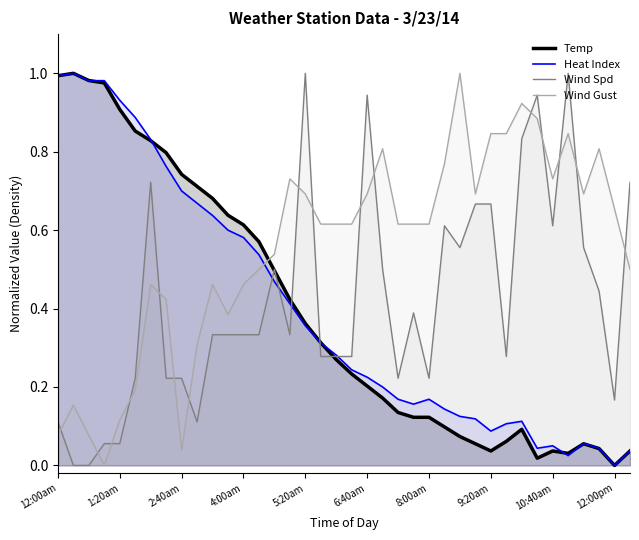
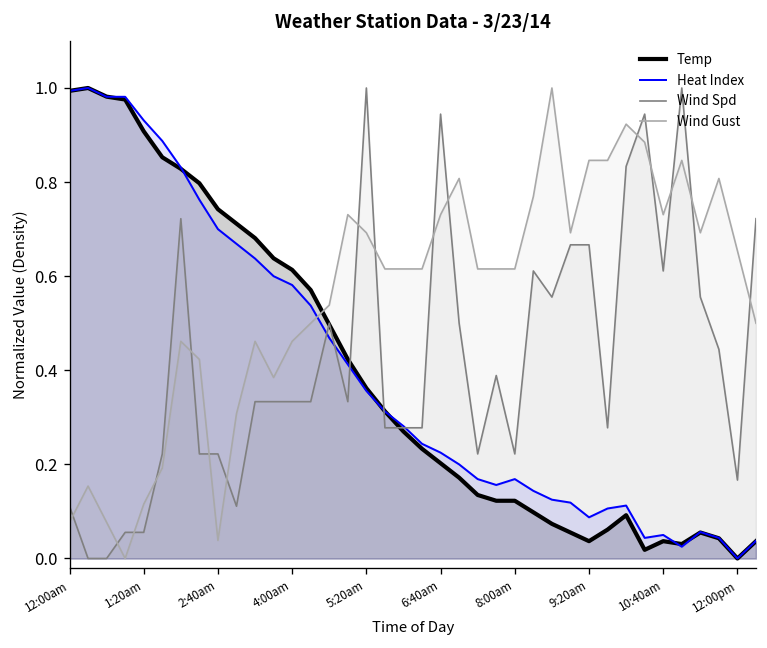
  {
    "Temp": {
      "1:20am": 0.91,
      "2:40am": 0.74,
      "4:00am": 0.61,
      "6:40am": 0.20,
      "8:00am": 0.12,
      "9:20am": 0.04,
      "10:40am": 0.04
    },
    "Heat Index": {
      "1:20am": 0.93,
      "2:40am": 0.70,
      "4:00am": 0.58,
      "6:40am": 0.23,
      "8:00am": 0.17,
      "9:20am": 0.09,
      "10:40am": 0.05
    },
    "Wind Spd": {
      "12:00am": 0.11,
      "1:20am": 0.06,
      "2:40am": 0.22,
      "4:00am": 0.33,
      "5:20am": 1.00,
      "6:40am": 0.94,
      "8:00am": 0.22,
      "9:20am": 0.67,
      "10:40am": 0.61,
      "12:00pm": 0.17
    },
    "Wind Gust": {
      "12:00am": 0.08,
      "1:20am": 0.12,
      "2:40am": 0.04,
      "4:00am": 0.46,
      "5:20am": 0.69,
-     "6:40am": 0.69,
+     "6:40am": 0.73,
      "8:00am": 0.62,
      "9:20am": 0.85,
      "10:40am": 0.73,
      "12:00pm": 0.65
    }
  }
